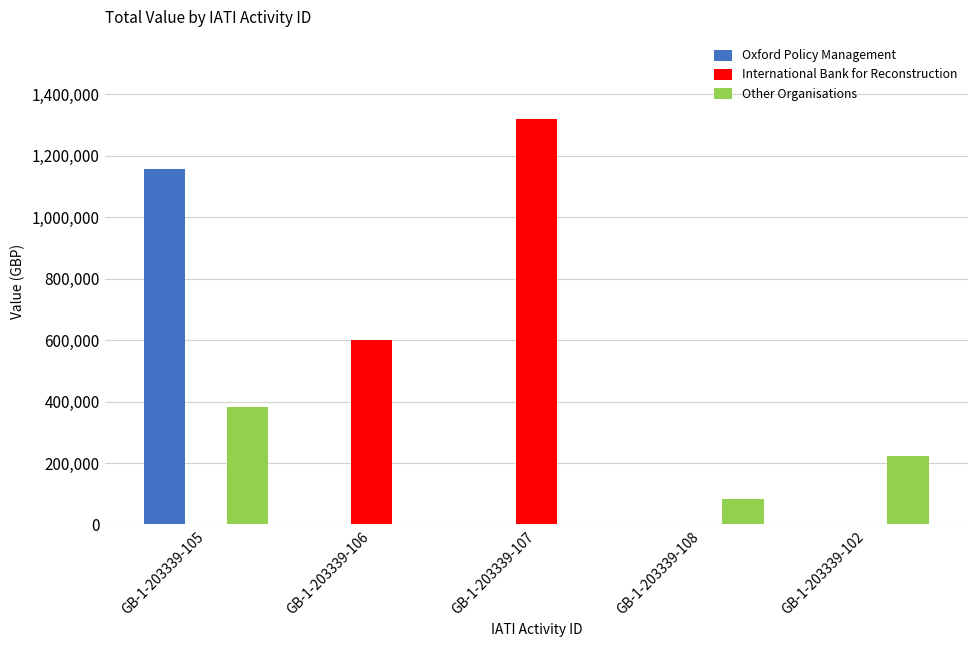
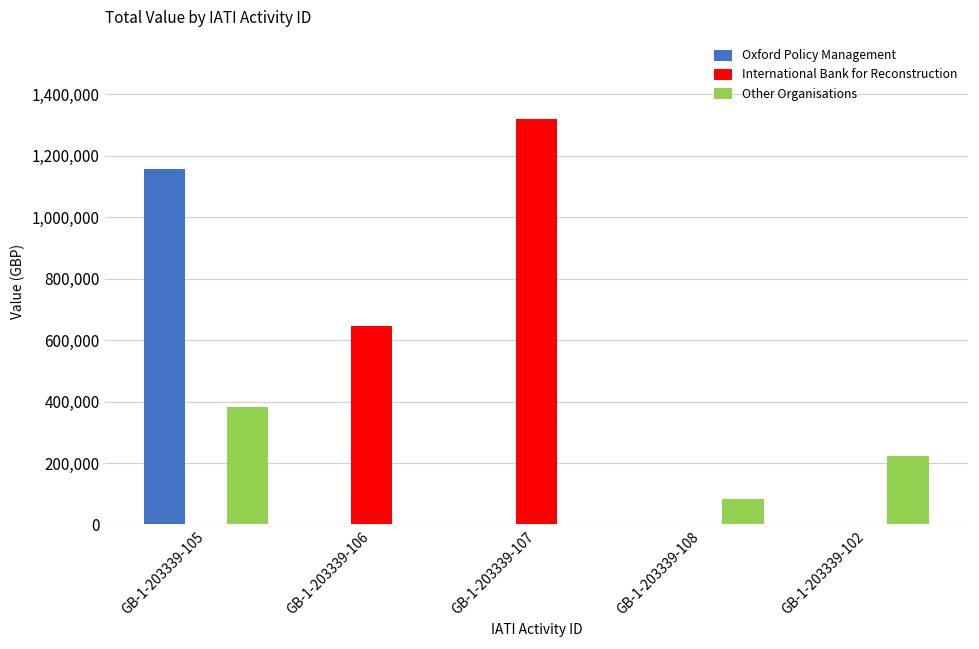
  {
    "Oxford Policy Management": {
      "GB-1-203339-105": "1,160,000",
      "GB-1-203339-106": "0",
      "GB-1-203339-107": "0",
      "GB-1-203339-108": "0",
      "GB-1-203339-102": "0"
    },
    "International Bank for Reconstruction": {
      "GB-1-203339-105": "0",
-     "GB-1-203339-106": "600,000",
+     "GB-1-203339-106": "650,000",
      "GB-1-203339-107": "1,320,000",
      "GB-1-203339-108": "0",
      "GB-1-203339-102": "0"
    },
    "Other Organisations": {
      "GB-1-203339-105": "380,000",
      "GB-1-203339-106": "0",
      "GB-1-203339-107": "0",
      "GB-1-203339-108": "80,000",
      "GB-1-203339-102": "220,000"
    }
  }
